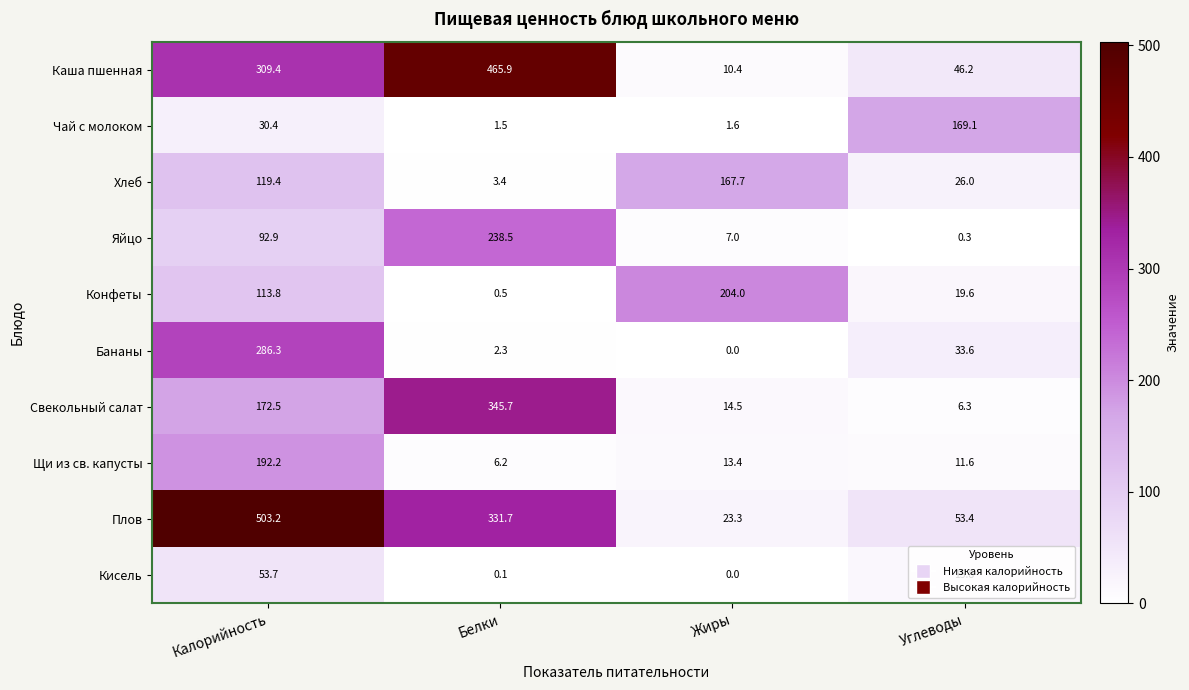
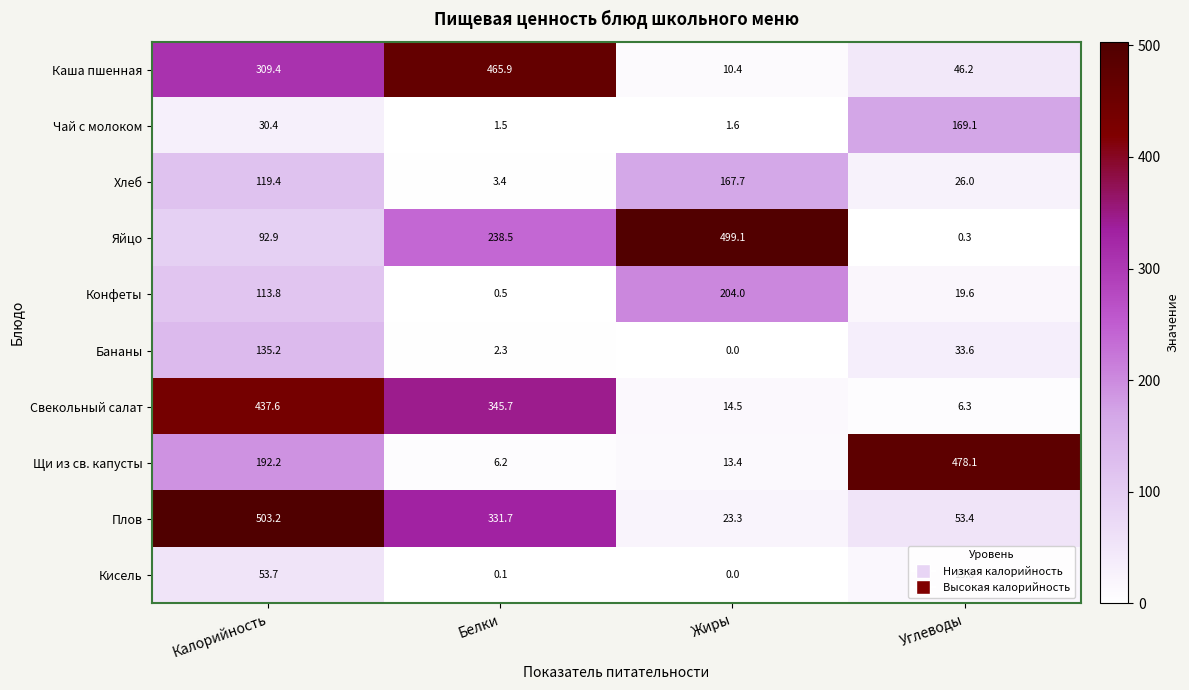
  {
    "Каша пшенная": {
      "Калорийность": 309.4,
      "Белки": 465.9,
      "Жиры": 10.4,
      "Углеводы": 46.2
    },
    "Чай с молоком": {
      "Калорийность": 30.4,
      "Белки": 1.5,
      "Жиры": 1.6,
      "Углеводы": 169.1
    },
    "Хлеб": {
      "Калорийность": 119.4,
      "Белки": 3.4,
      "Жиры": 167.7,
      "Углеводы": 26.0
    },
    "Яйцо": {
      "Калорийность": 92.9,
      "Белки": 238.5,
-     "Жиры": 7.0,
+     "Жиры": 499.1,
      "Углеводы": 0.3
    },
    "Конфеты": {
      "Калорийность": 113.8,
      "Белки": 0.5,
      "Жиры": 204.0,
      "Углеводы": 19.6
    },
    "Бананы": {
-     "Калорийность": 286.3,
+     "Калорийность": 135.2,
      "Белки": 2.3,
      "Жиры": 0.0,
      "Углеводы": 33.6
    },
    "Свекольный салат": {
-     "Калорийность": 172.5,
+     "Калорийность": 437.6,
      "Белки": 345.7,
      "Жиры": 14.5,
      "Углеводы": 6.3
    },
    "Щи из св. капусты": {
      "Калорийность": 192.2,
      "Белки": 6.2,
      "Жиры": 13.4,
-     "Углеводы": 11.6
+     "Углеводы": 478.1
    },
    "Плов": {
      "Калорийность": 503.2,
      "Белки": 331.7,
      "Жиры": 23.3,
      "Углеводы": 53.4
    },
    "Кисель": {
      "Калорийность": 53.7,
      "Белки": 0.1,
      "Жиры": 0.0
    }
  }
